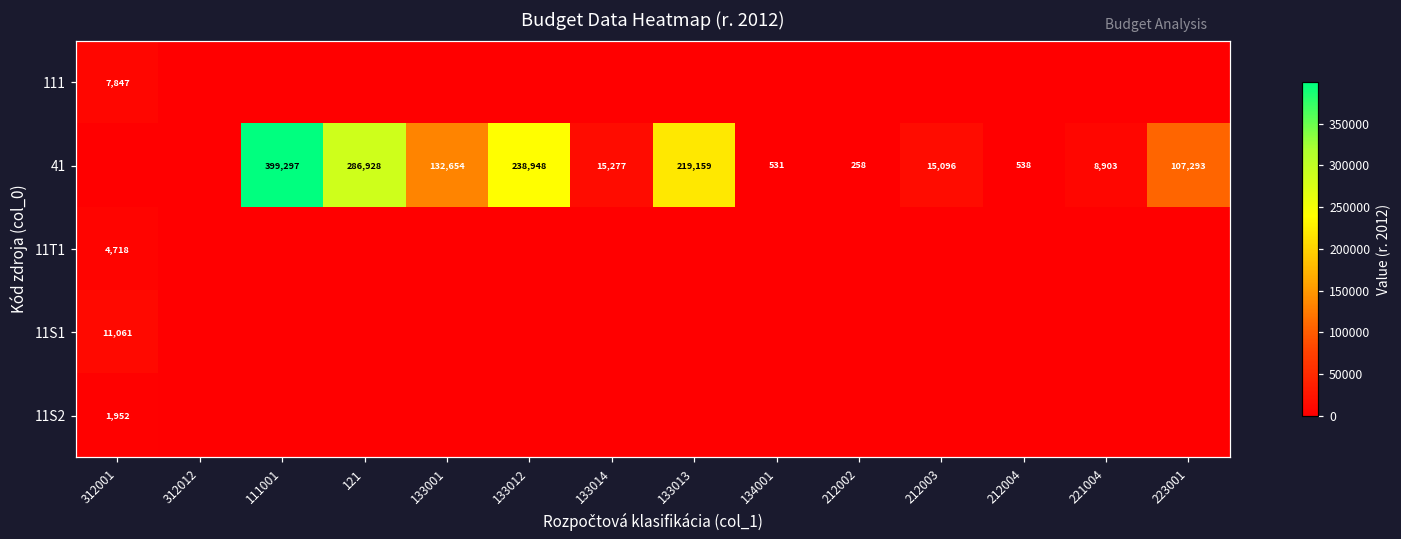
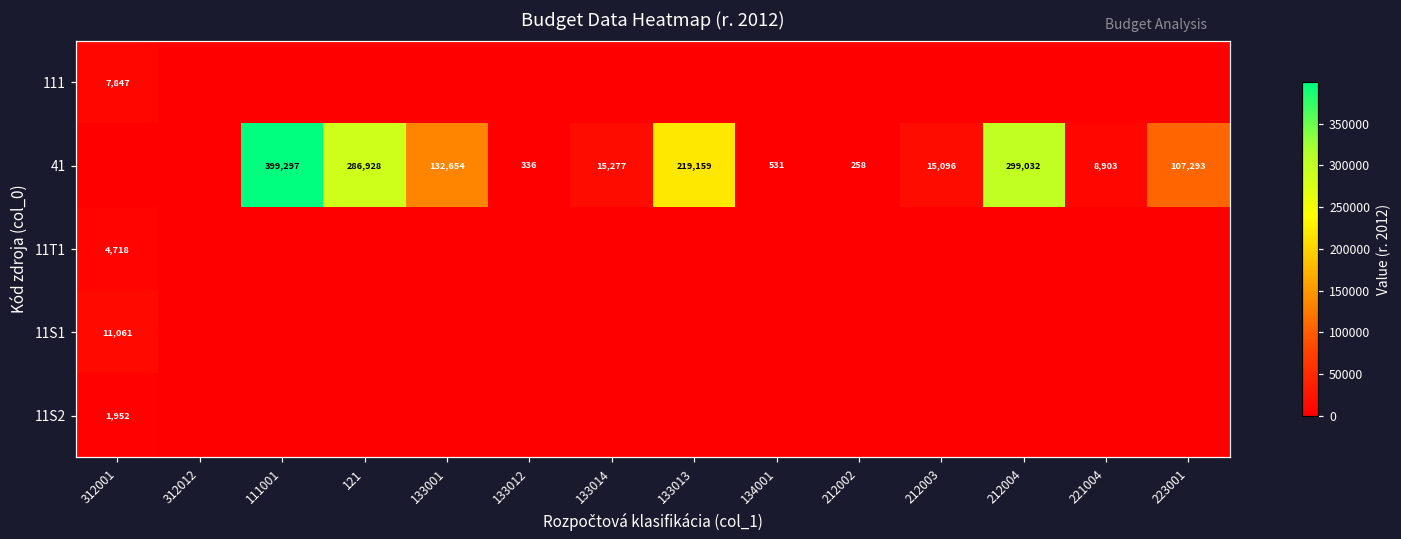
  {
    "111": {
      "312001": "7,847"
    },
    "41": {
      "111001": "399,297",
      "121": "286,928",
      "133001": "132,654",
-     "133012": "238,948",
+     "133012": "336",
      "133014": "15,277",
      "133013": "219,159",
      "134001": "531",
      "212002": "258",
      "212003": "15,096",
-     "212004": "538",
+     "212004": "299,032",
      "221004": "8,903",
      "223001": "107,293"
    },
    "11T1": {
      "312001": "4,718"
    },
    "11S1": {
      "312001": "11,061"
    },
    "11S2": {
      "312001": "1,952"
    }
  }
